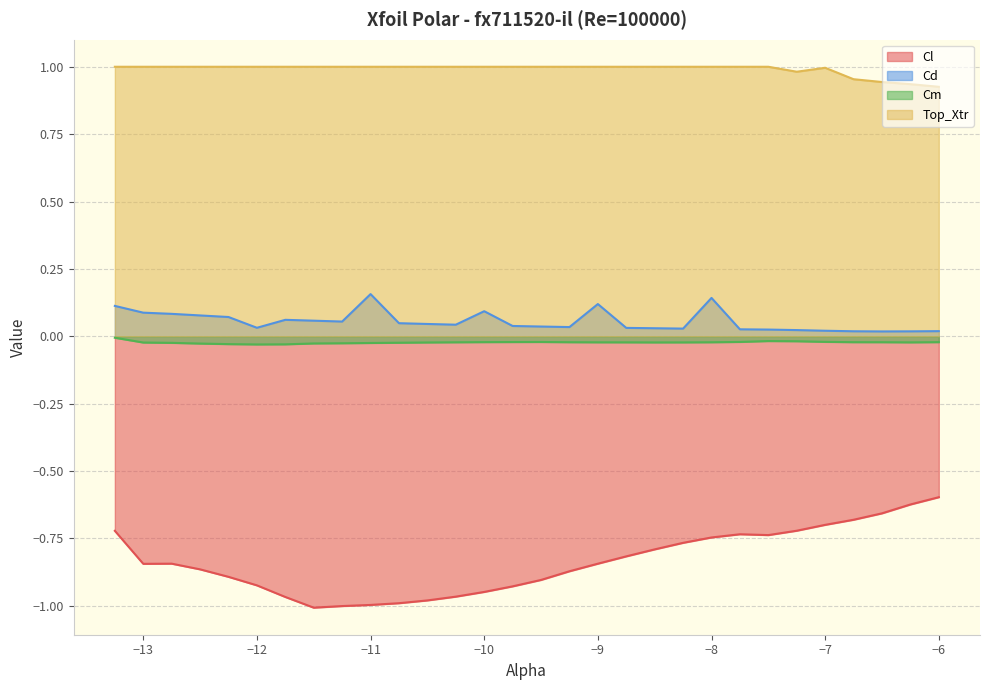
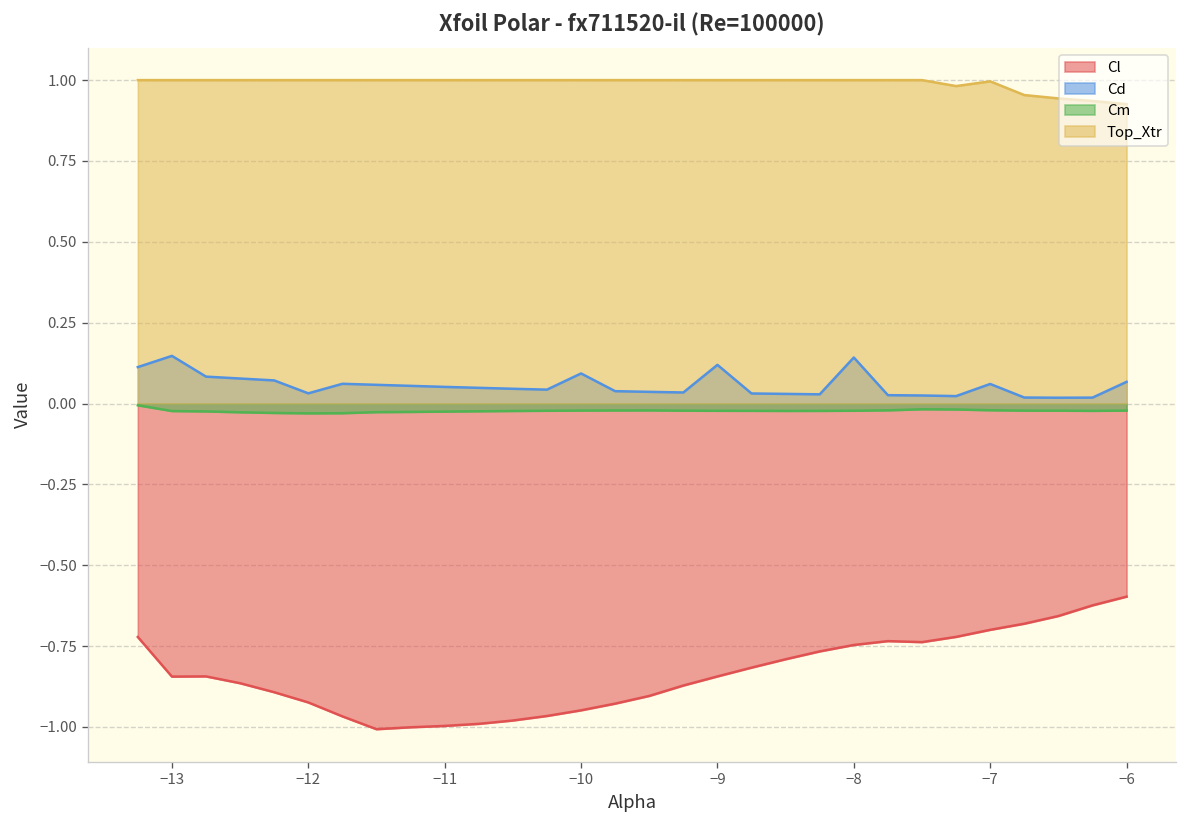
  {
    "Cd": {
-     "−13": 0.09,
+     "−13": 0.15,
      "−12": 0.03,
-     "−11": 0.16,
+     "−11": 0.05,
      "−10": 0.09,
      "−9": 0.12,
      "−8": 0.14,
-     "−7": 0.02,
-     "−6": 0.02
+     "−7": 0.06,
+     "−6": 0.07
    },
    "Top_Xtr": {
      "−13": 1.00,
      "−12": 1.00,
      "−11": 1.00,
      "−10": 1.00,
      "−9": 1.00,
      "−8": 1.00,
      "−7": 1.00
    }
  }
